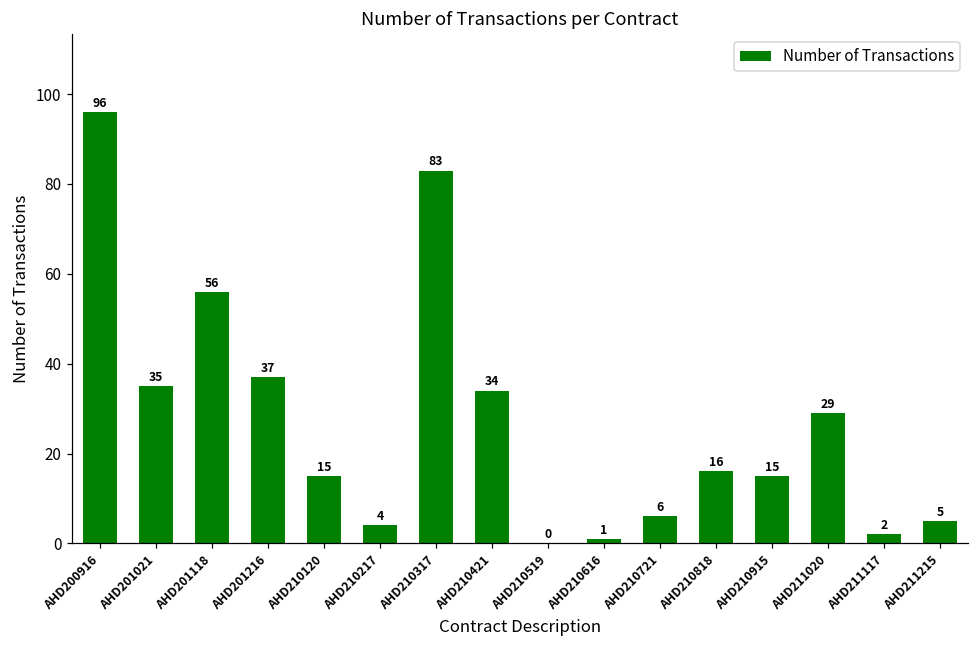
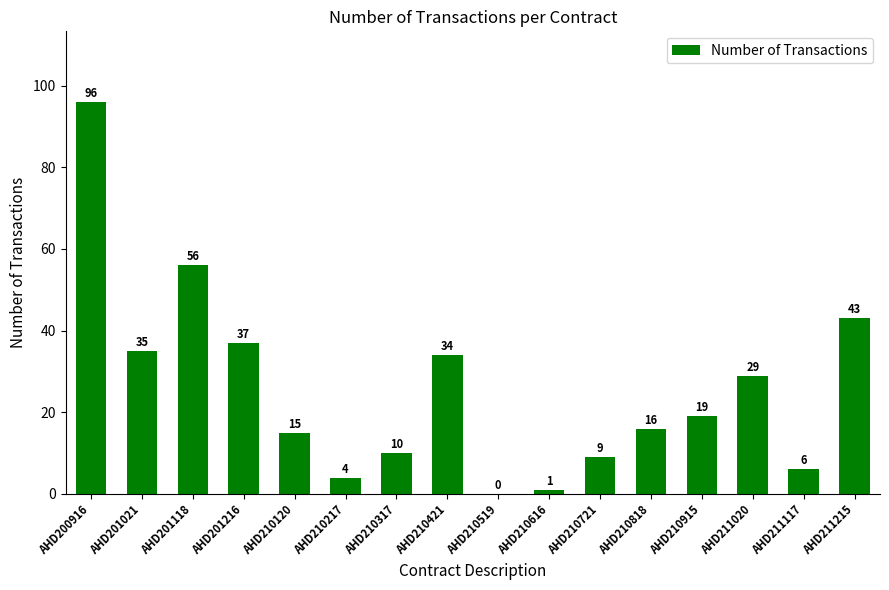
  {
    "AHD200916": 96,
    "AHD201021": 35,
    "AHD201118": 56,
    "AHD201216": 37,
    "AHD210120": 15,
    "AHD210217": 4,
-   "AHD210317": 83,
+   "AHD210317": 10,
    "AHD210421": 34,
    "AHD210519": 0,
    "AHD210616": 1,
-   "AHD210721": 6,
+   "AHD210721": 9,
    "AHD210818": 16,
-   "AHD210915": 15,
+   "AHD210915": 19,
    "AHD211020": 29,
-   "AHD211117": 2,
-   "AHD211215": 5
+   "AHD211117": 6,
+   "AHD211215": 43
  }
